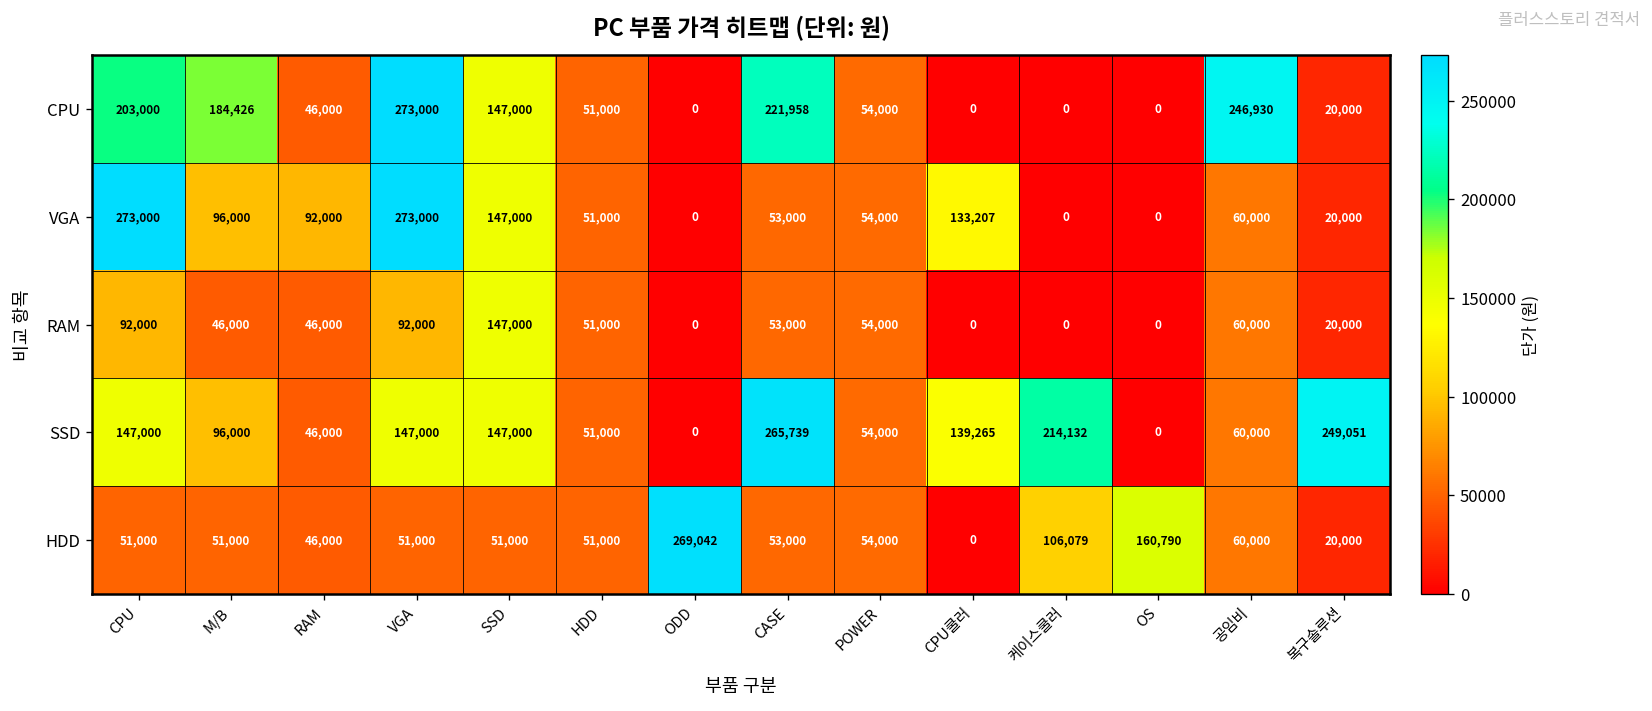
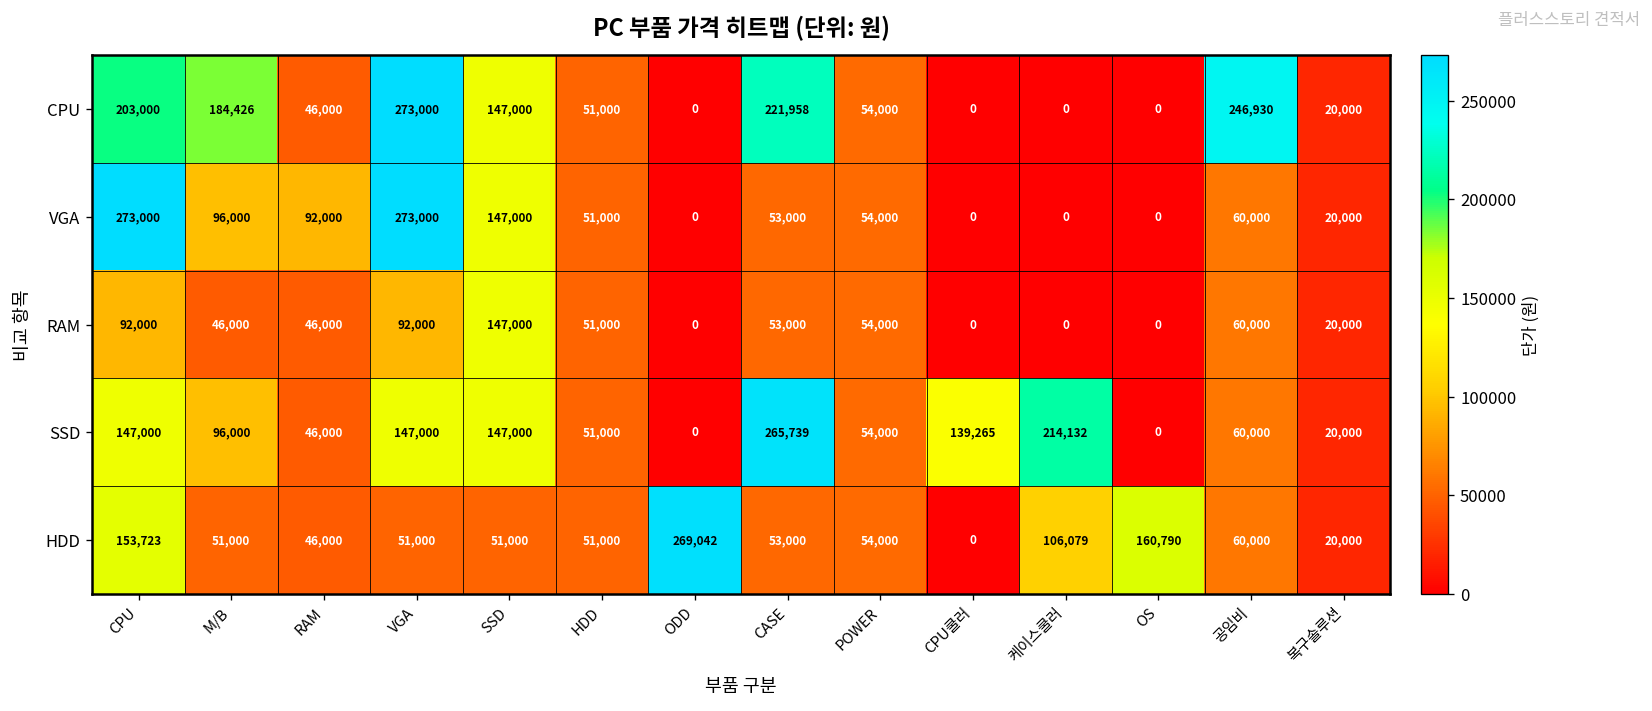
  {
    "CPU": {
      "CPU": "203,000",
      "M/B": "184,426",
      "RAM": "46,000",
      "VGA": "273,000",
      "SSD": "147,000",
      "HDD": "51,000",
      "ODD": "0",
      "CASE": "221,958",
      "POWER": "54,000",
      "CPU쿨러": "0",
      "케이스쿨러": "0",
      "OS": "0",
      "공임비": "246,930",
      "복구솔루션": "20,000"
    },
    "VGA": {
      "CPU": "273,000",
      "M/B": "96,000",
      "RAM": "92,000",
      "VGA": "273,000",
      "SSD": "147,000",
      "HDD": "51,000",
      "ODD": "0",
      "CASE": "53,000",
      "POWER": "54,000",
-     "CPU쿨러": "133,207",
+     "CPU쿨러": "0",
      "케이스쿨러": "0",
      "OS": "0",
      "공임비": "60,000",
      "복구솔루션": "20,000"
    },
    "RAM": {
      "CPU": "92,000",
      "M/B": "46,000",
      "RAM": "46,000",
      "VGA": "92,000",
      "SSD": "147,000",
      "HDD": "51,000",
      "ODD": "0",
      "CASE": "53,000",
      "POWER": "54,000",
      "CPU쿨러": "0",
      "케이스쿨러": "0",
      "OS": "0",
      "공임비": "60,000",
      "복구솔루션": "20,000"
    },
    "SSD": {
      "CPU": "147,000",
      "M/B": "96,000",
      "RAM": "46,000",
      "VGA": "147,000",
      "SSD": "147,000",
      "HDD": "51,000",
      "ODD": "0",
      "CASE": "265,739",
      "POWER": "54,000",
      "CPU쿨러": "139,265",
      "케이스쿨러": "214,132",
      "OS": "0",
      "공임비": "60,000",
-     "복구솔루션": "249,051"
+     "복구솔루션": "20,000"
    },
    "HDD": {
-     "CPU": "51,000",
+     "CPU": "153,723",
      "M/B": "51,000",
      "RAM": "46,000",
      "VGA": "51,000",
      "SSD": "51,000",
      "HDD": "51,000",
      "ODD": "269,042",
      "CASE": "53,000",
      "POWER": "54,000",
      "CPU쿨러": "0",
      "케이스쿨러": "106,079",
      "OS": "160,790",
      "공임비": "60,000",
      "복구솔루션": "20,000"
    }
  }
